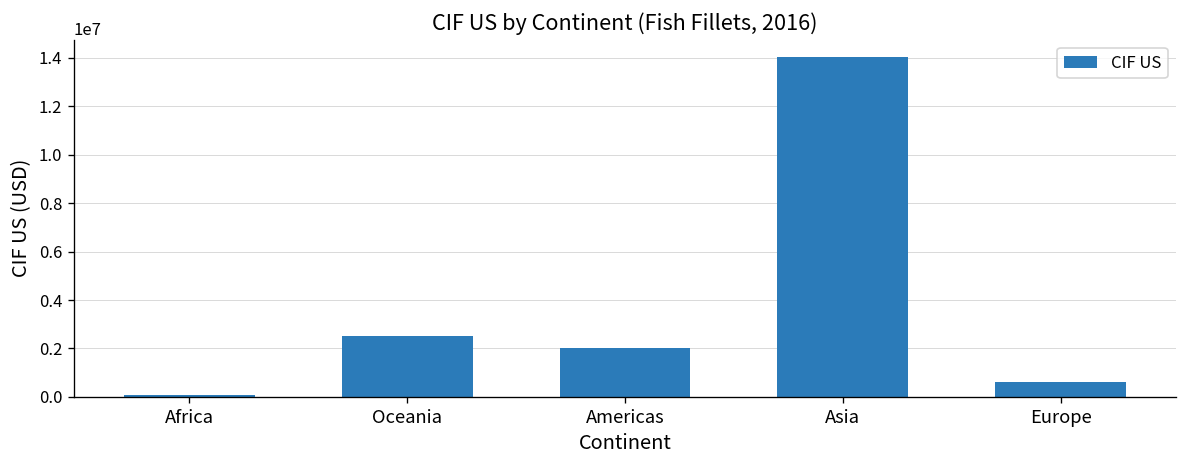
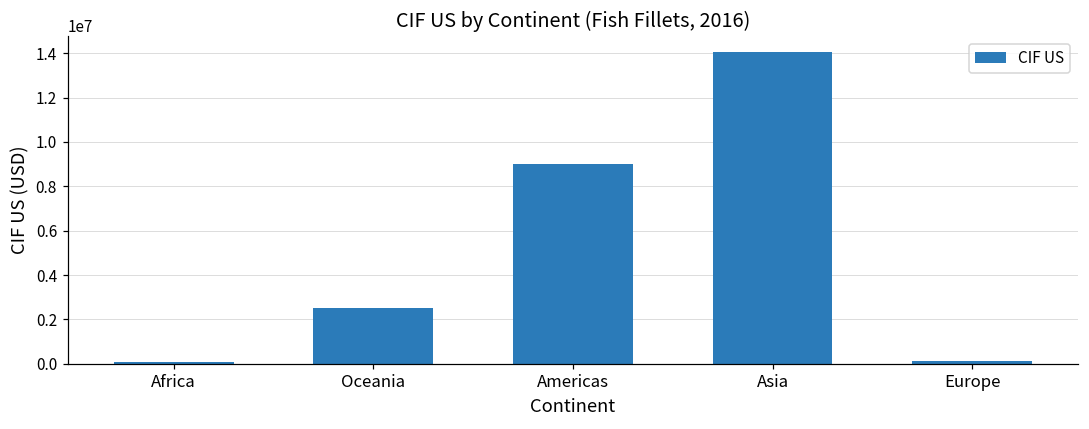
  {
    "Oceania": 2500000,
-   "Americas": 2000000,
+   "Americas": 9000000,
    "Asia": 14100000,
-   "Europe": 600000
+   "Europe": 100000
  }
